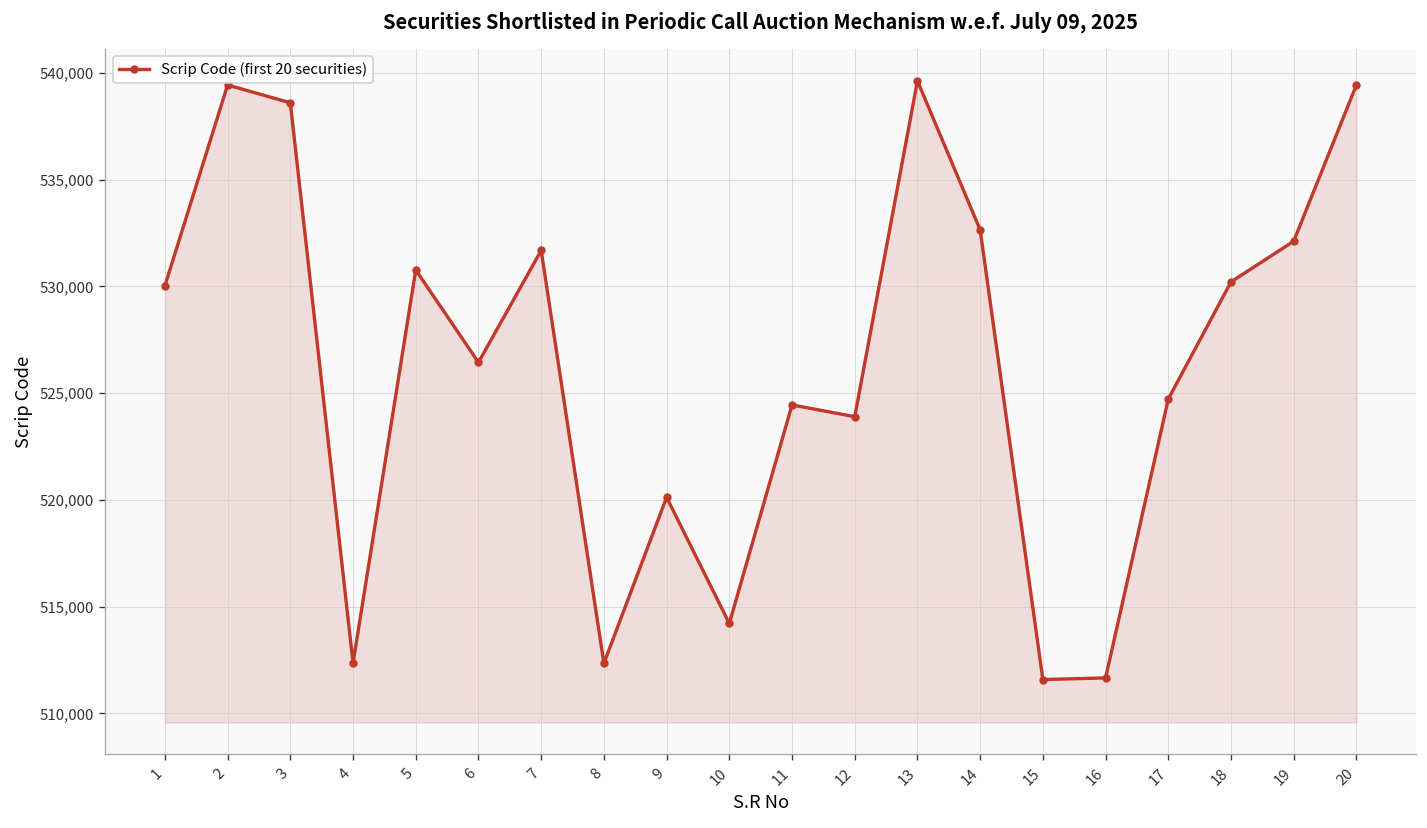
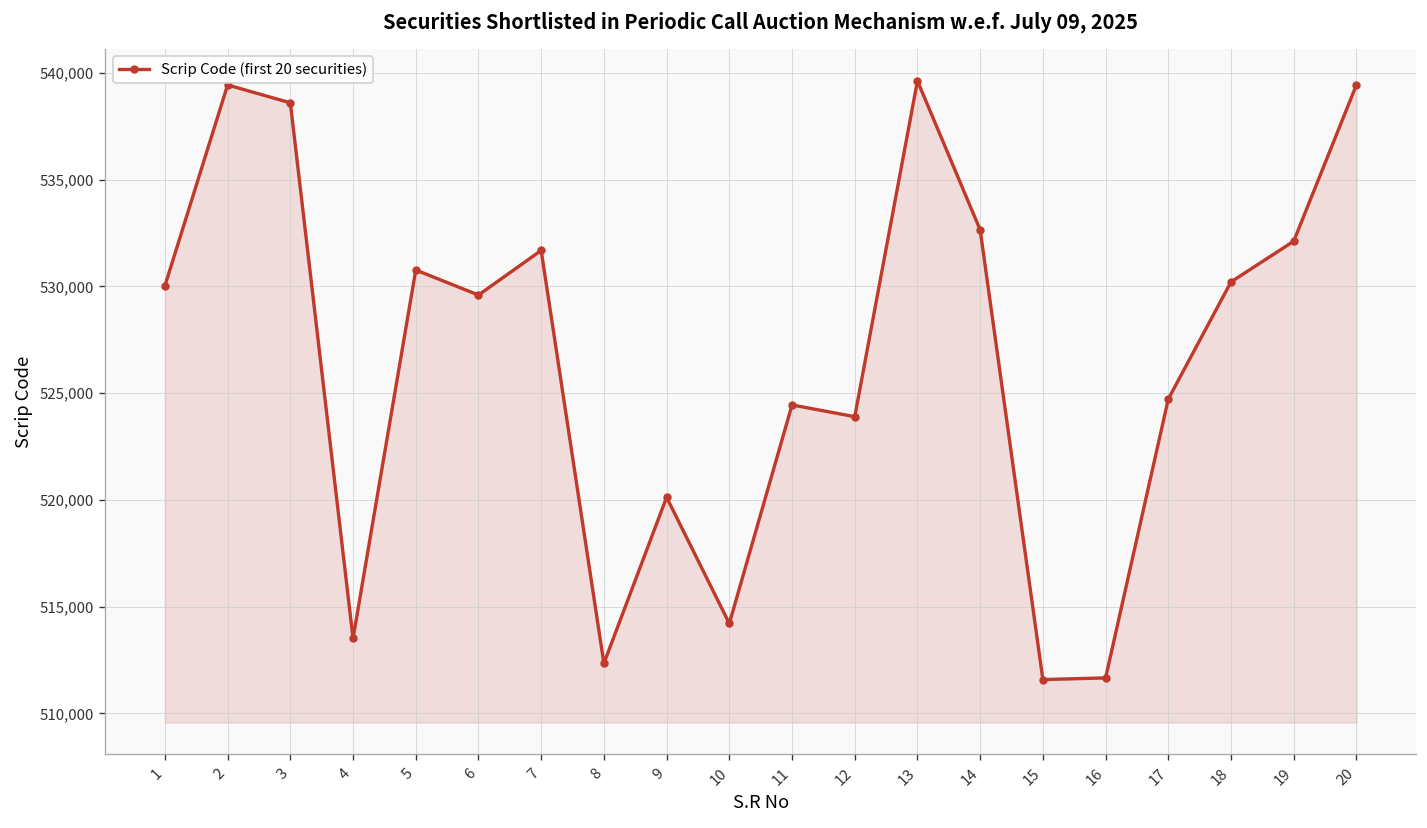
  {
    "1": "530,000",
    "2": "539,400",
    "3": "538,600",
-   "4": "512,400",
+   "4": "513,500",
    "5": "530,800",
-   "6": "526,400",
+   "6": "529,600",
    "7": "531,700",
    "8": "512,300",
    "9": "520,100",
    "10": "514,200",
    "11": "524,400",
    "12": "523,900",
    "13": "539,600",
    "14": "532,600",
    "15": "511,600",
    "16": "511,700",
    "17": "524,700",
    "18": "530,200",
    "19": "532,100",
    "20": "539,400"
  }
